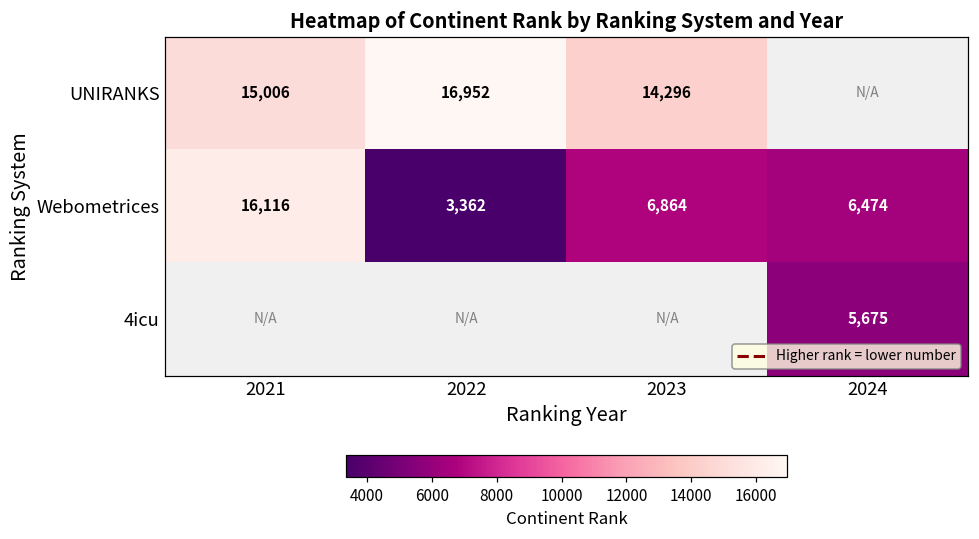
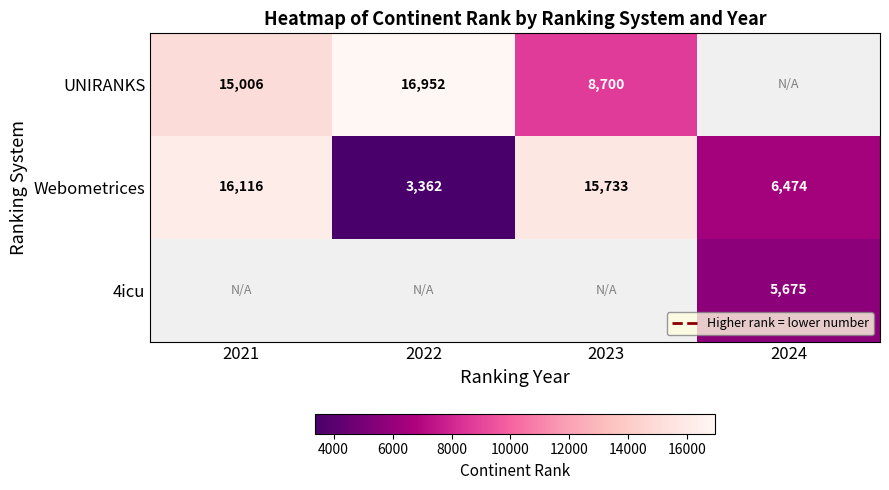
  {
    "UNIRANKS": {
      "2021": "15,006",
      "2022": "16,952",
-     "2023": "14,296"
+     "2023": "8,700"
    },
    "Webometrices": {
      "2021": "16,116",
      "2022": "3,362",
-     "2023": "6,864",
+     "2023": "15,733",
      "2024": "6,474"
    },
    "4icu": {
      "2024": "5,675"
    }
  }
